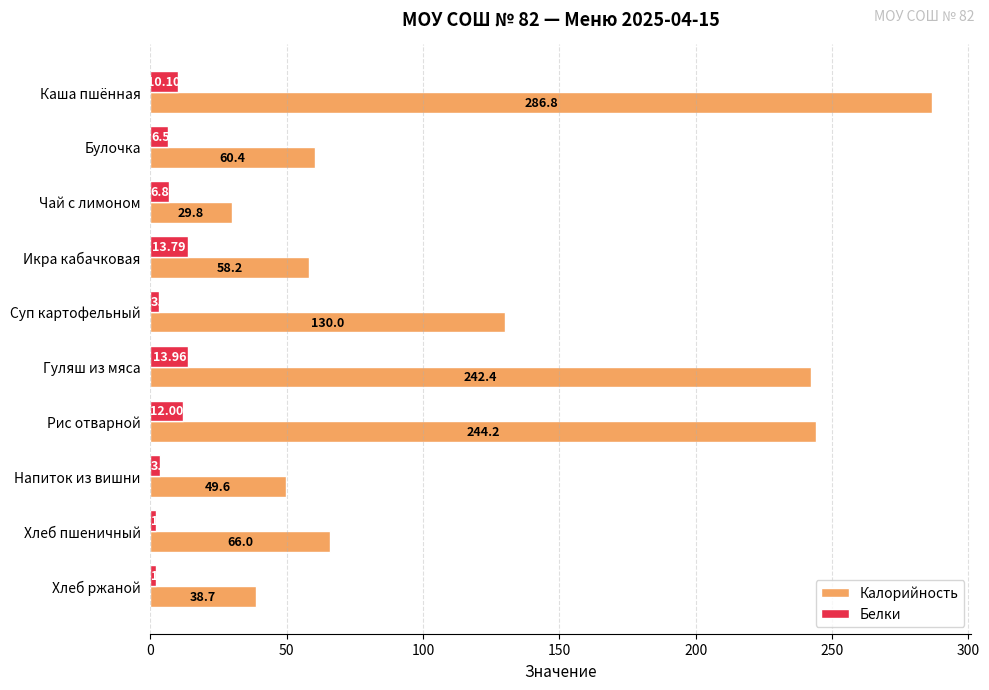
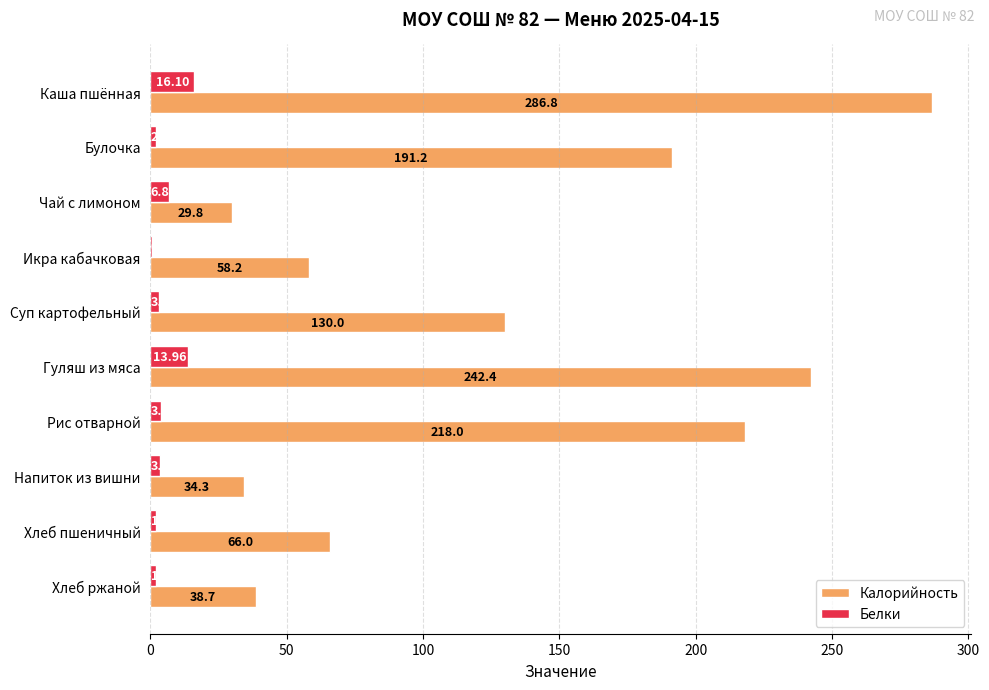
  {
    "Калорийность": {
      "Каша пшённая": 286.8,
-     "Булочка": 60.4,
+     "Булочка": 191.2,
      "Чай с лимоном": 29.8,
      "Икра кабачковая": 58.2,
      "Суп картофельный": 130.0,
      "Гуляш из мяса": 242.4,
-     "Рис отварной": 244.2,
-     "Напиток из вишни": 49.6,
+     "Рис отварной": 218.0,
+     "Напиток из вишни": 34.3,
      "Хлеб пшеничный": 66.0,
      "Хлеб ржаной": 38.7
    },
    "Белки": {
-     "Каша пшённая": 10.10,
-     "Булочка": 7,
+     "Каша пшённая": 16.10,
+     "Булочка": 2,
      "Чай с лимоном": 6.88,
-     "Икра кабачковая": 14,
+     "Икра кабачковая": 1,
      "Гуляш из мяса": 13.96,
-     "Рис отварной": 12
+     "Рис отварной": 4
    }
  }
